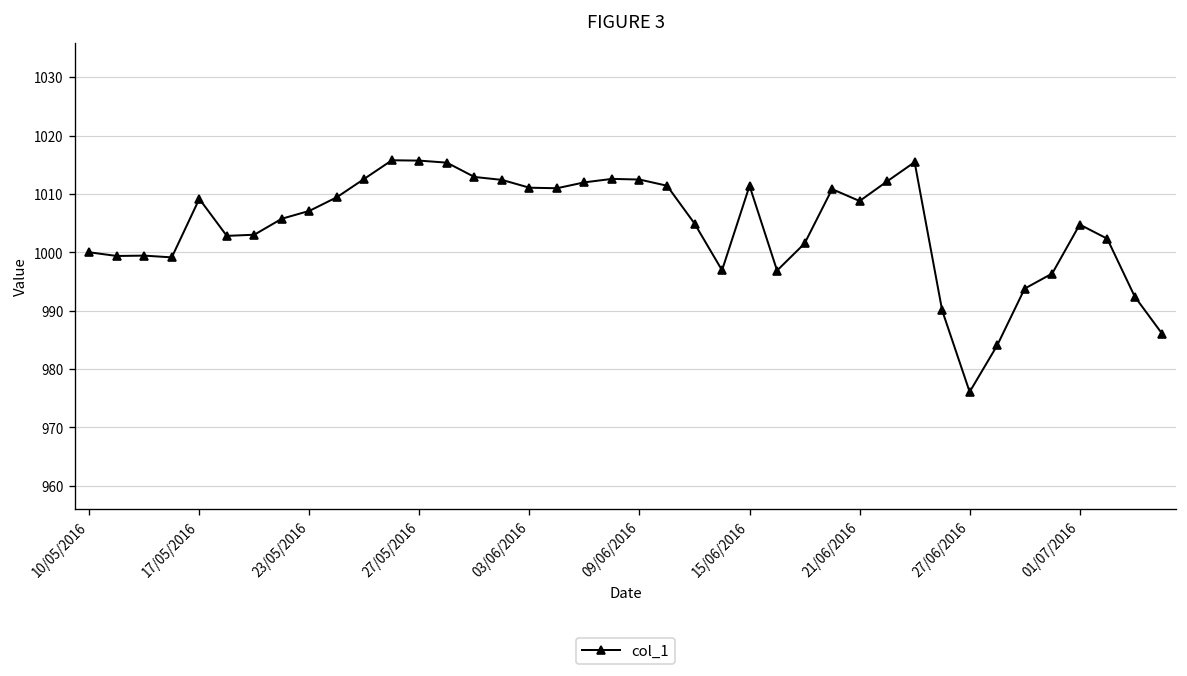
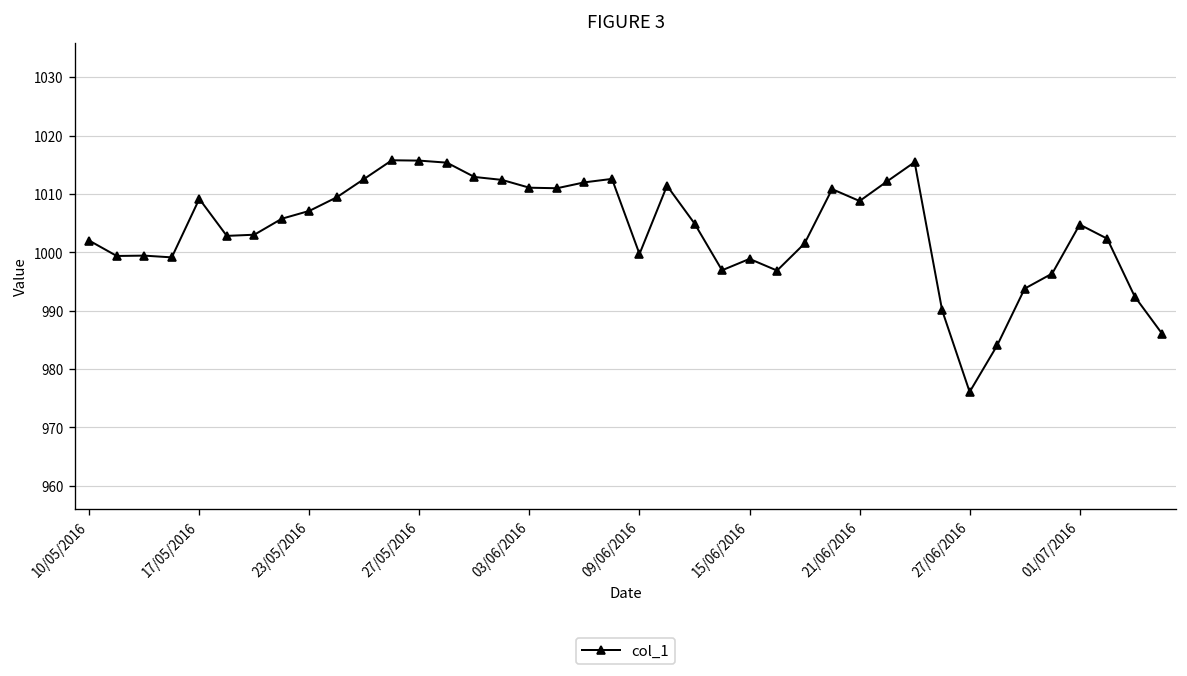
  {
-   "10/05/2016": 1000,
+   "10/05/2016": 1002,
    "17/05/2016": 1009,
    "23/05/2016": 1007,
    "27/05/2016": 1016,
    "03/06/2016": 1011,
-   "09/06/2016": 1012,
-   "15/06/2016": 1011,
+   "09/06/2016": 1000,
+   "15/06/2016": 999,
    "21/06/2016": 1009,
    "27/06/2016": 976,
    "01/07/2016": 1005
  }
